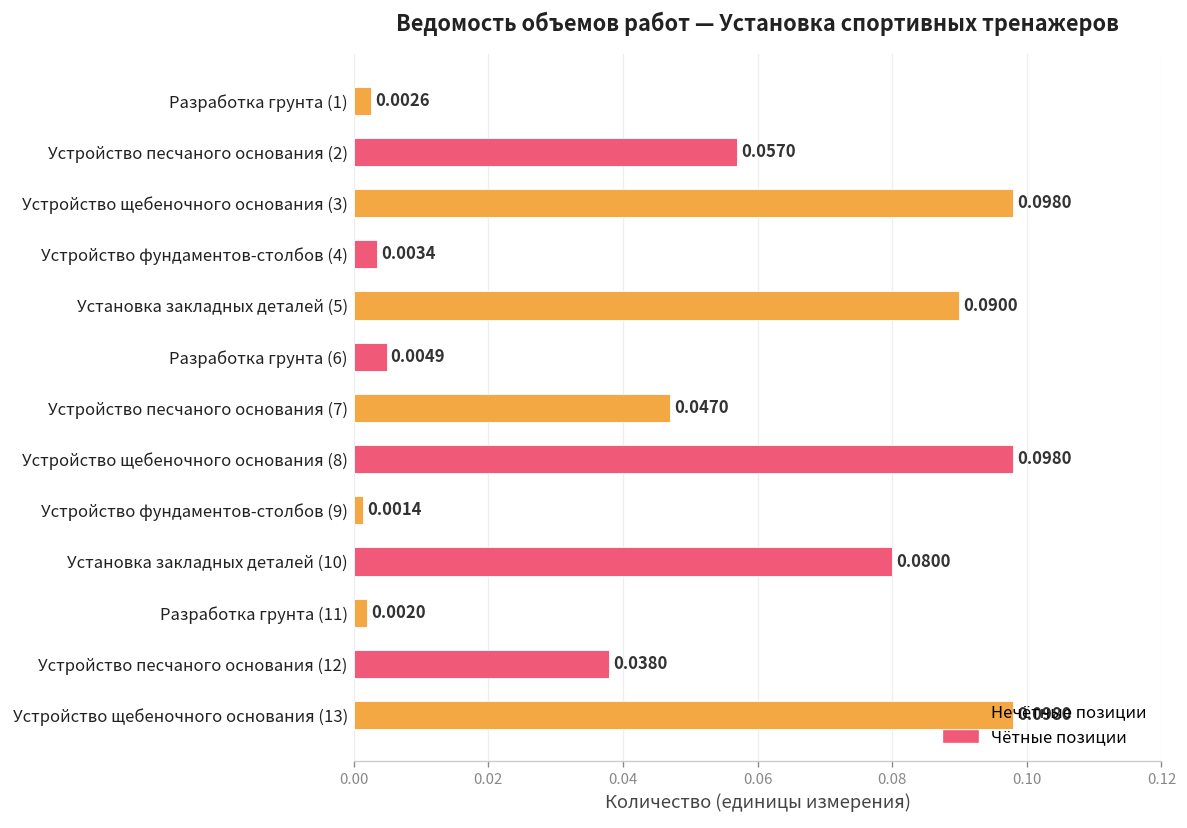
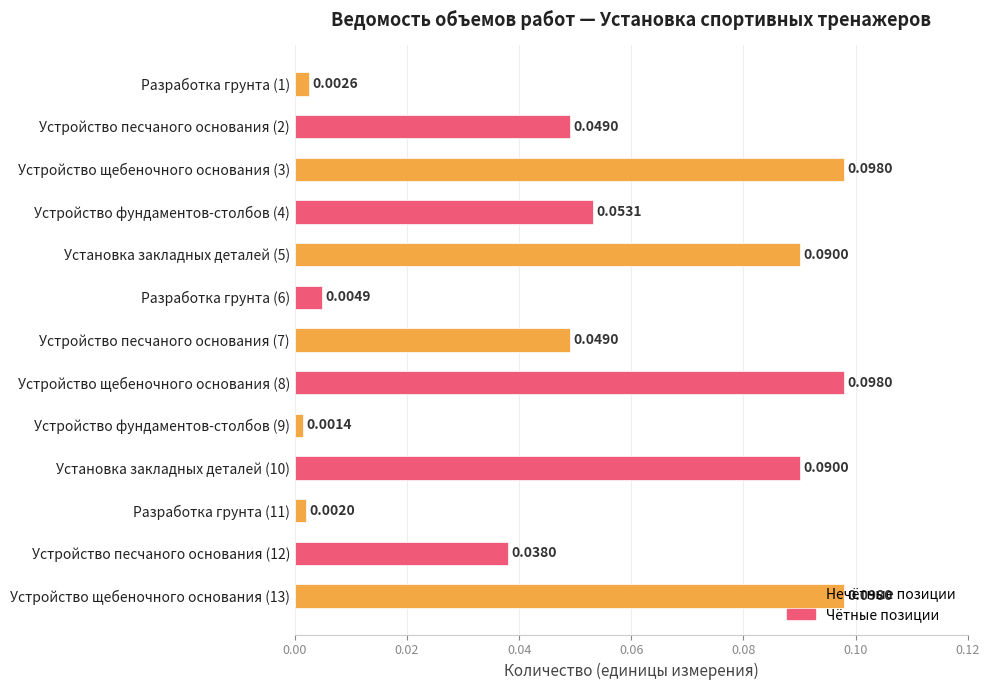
  {
    "Разработка грунта (1)": 0.0026,
-   "Устройство песчаного основания (2)": 0.0570,
+   "Устройство песчаного основания (2)": 0.0490,
    "Устройство щебеночного основания (3)": 0.0980,
-   "Устройство фундаментов-столбов (4)": 0.0034,
+   "Устройство фундаментов-столбов (4)": 0.0531,
    "Установка закладных деталей (5)": 0.0900,
    "Разработка грунта (6)": 0.0049,
-   "Устройство песчаного основания (7)": 0.0470,
+   "Устройство песчаного основания (7)": 0.0490,
    "Устройство щебеночного основания (8)": 0.0980,
    "Устройство фундаментов-столбов (9)": 0.0014,
-   "Установка закладных деталей (10)": 0.0800,
+   "Установка закладных деталей (10)": 0.0900,
    "Разработка грунта (11)": 0.0020,
    "Устройство песчаного основания (12)": 0.0380,
    "Устройство щебеночного основания (13)": 0.0980
  }
